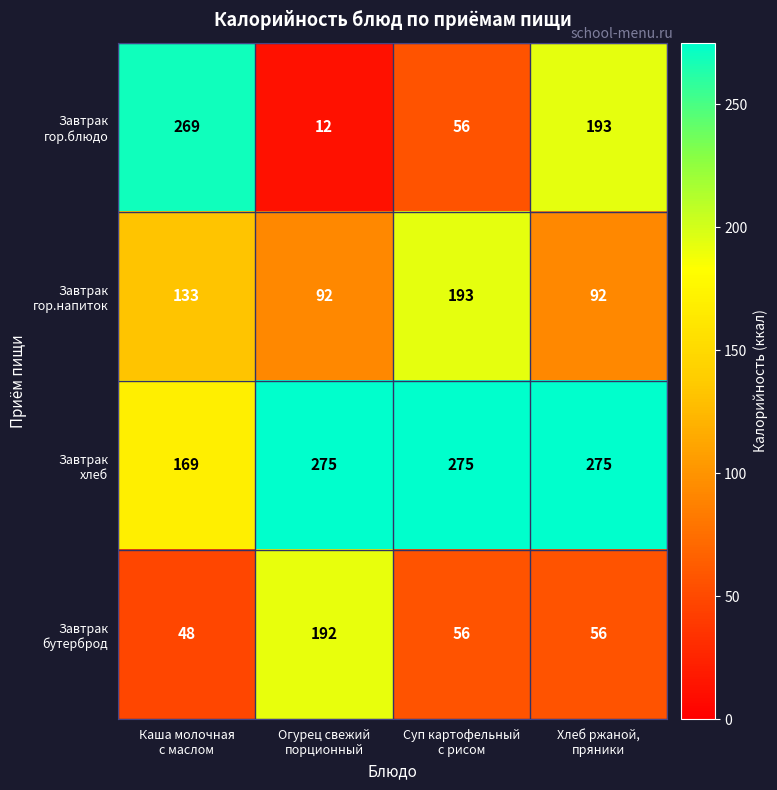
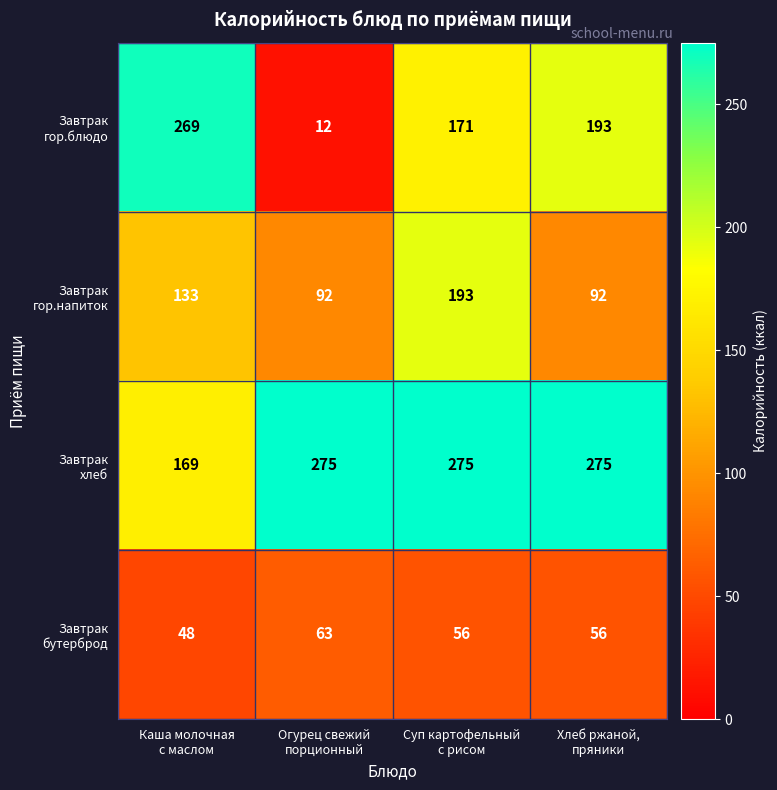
  {
    "Завтрак гор.блюдо": {
      "Каша молочная с маслом": 269,
      "Огурец свежий порционный": 12,
-     "Суп картофельный с рисом": 56,
+     "Суп картофельный с рисом": 171,
      "Хлеб ржаной, пряники": 193
    },
    "Завтрак гор.напиток": {
      "Каша молочная с маслом": 133,
      "Огурец свежий порционный": 92,
      "Суп картофельный с рисом": 193,
      "Хлеб ржаной, пряники": 92
    },
    "Завтрак хлеб": {
      "Каша молочная с маслом": 169,
      "Огурец свежий порционный": 275,
      "Суп картофельный с рисом": 275,
      "Хлеб ржаной, пряники": 275
    },
    "Завтрак бутерброд": {
      "Каша молочная с маслом": 48,
-     "Огурец свежий порционный": 192,
+     "Огурец свежий порционный": 63,
      "Суп картофельный с рисом": 56,
      "Хлеб ржаной, пряники": 56
    }
  }
